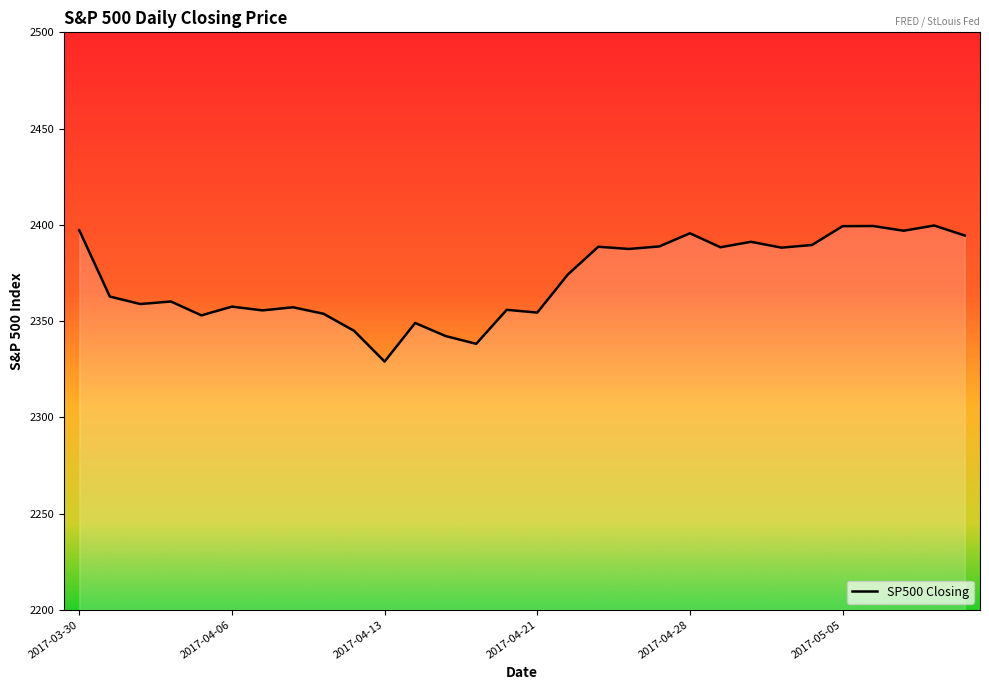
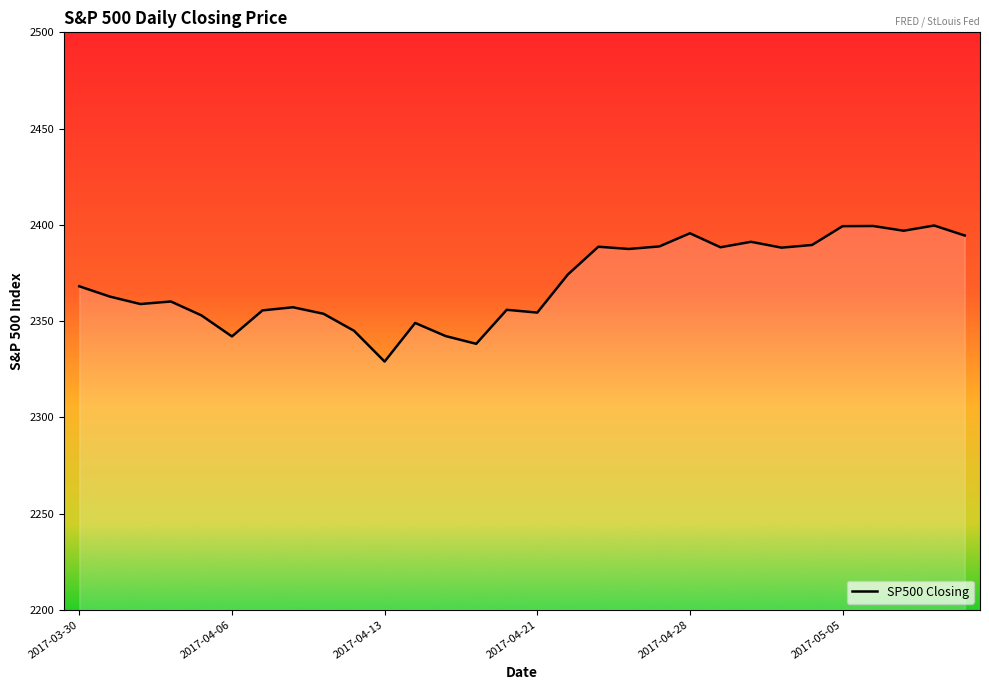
  {
-   "2017-03-30": 2397,
-   "2017-04-06": 2357,
+   "2017-03-30": 2368,
+   "2017-04-06": 2342,
    "2017-04-13": 2329,
    "2017-04-21": 2354,
    "2017-04-28": 2396,
    "2017-05-05": 2399
  }
